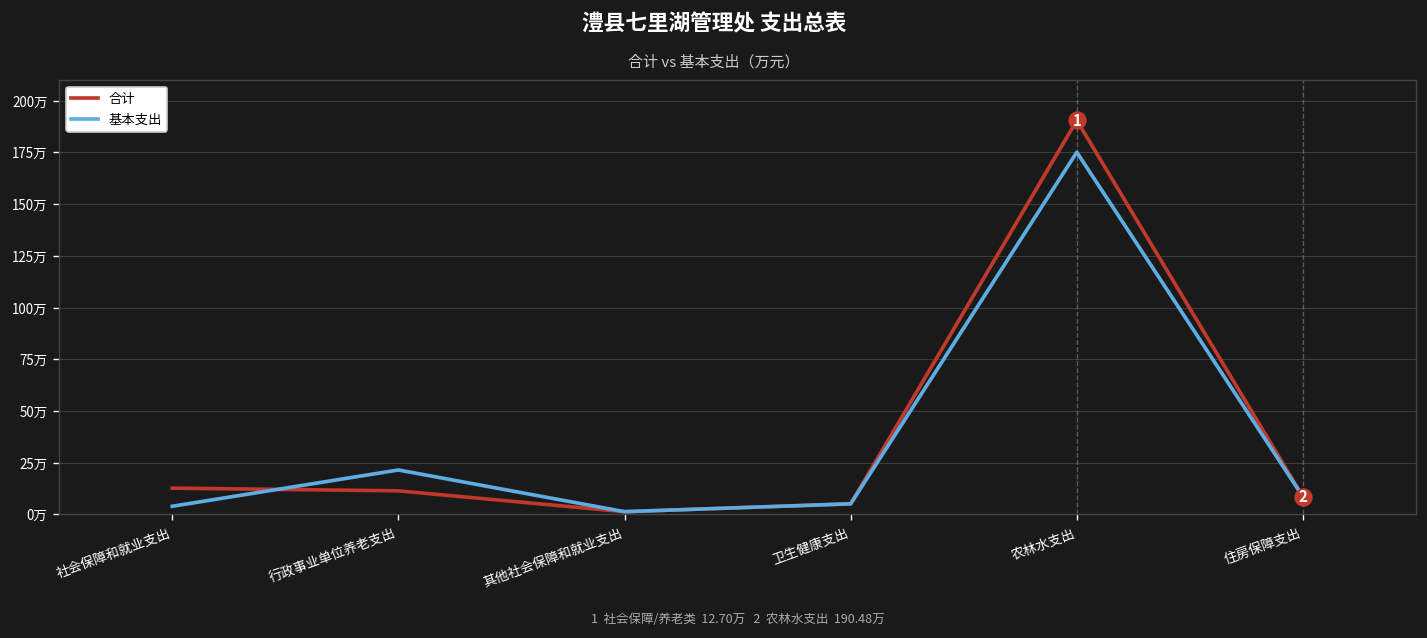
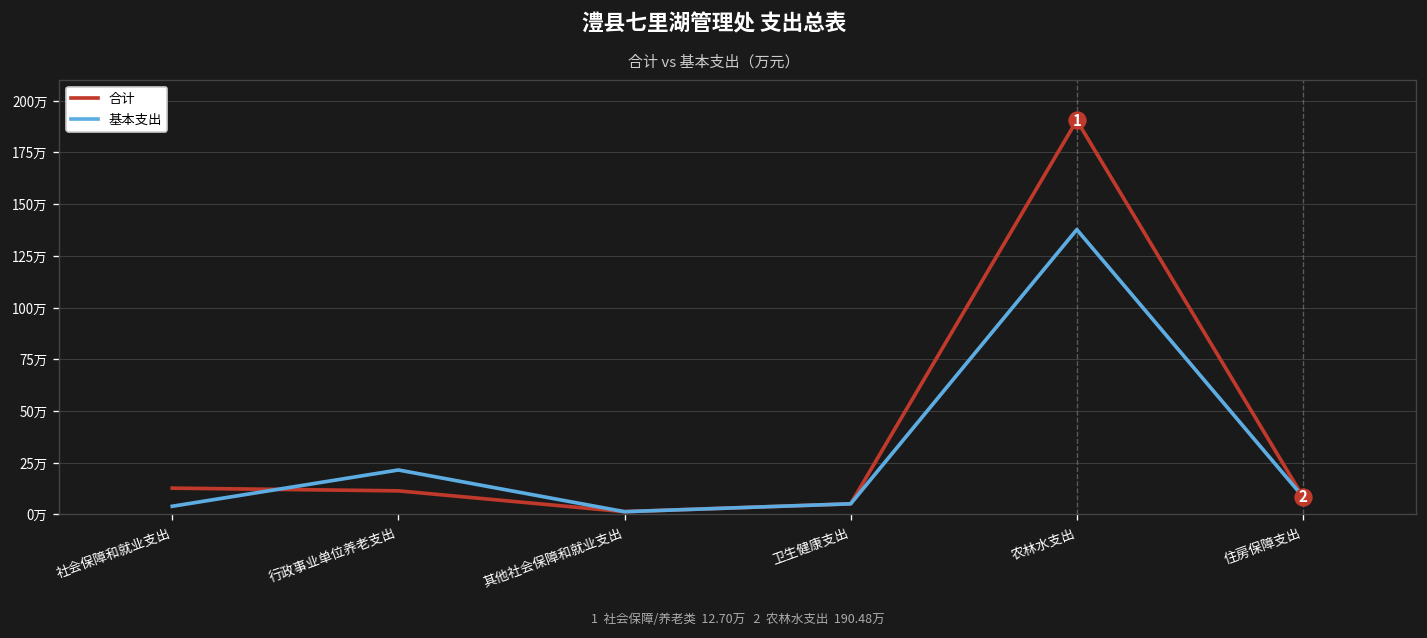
  {
    "基本支出": {
      "社会保障和就业支出": "4万",
      "行政事业单位养老支出": "21万",
-     "农林水支出": "175万"
+     "农林水支出": "138万"
    }
  }
